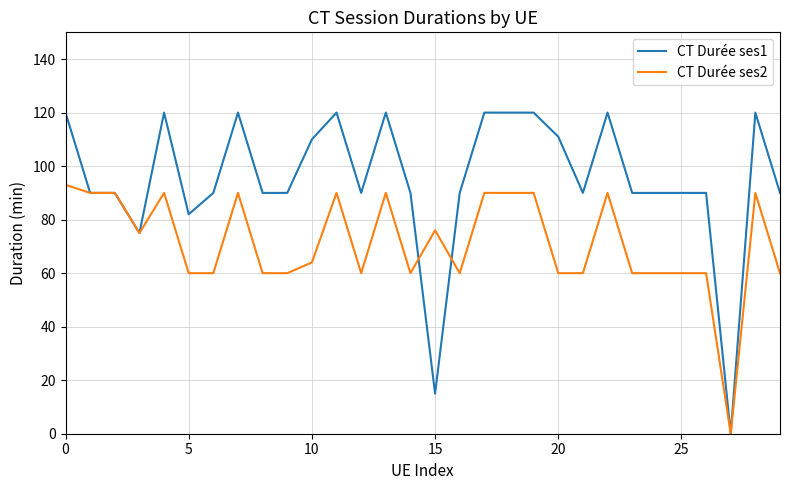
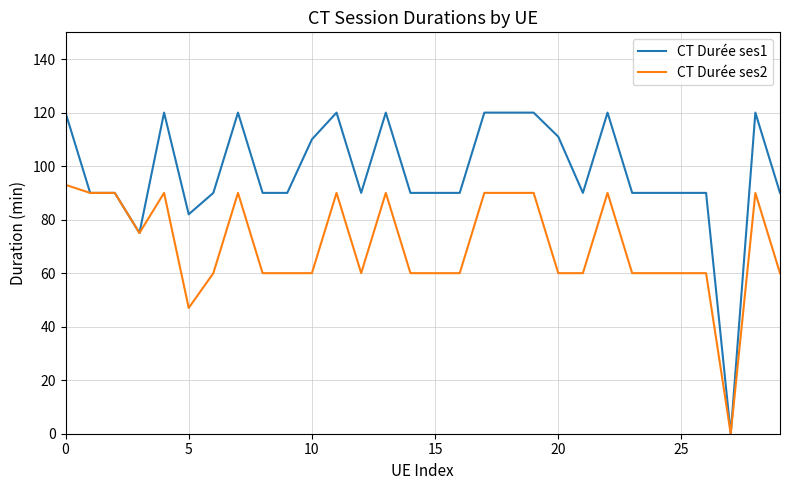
  {
    "CT Durée ses1": {
      "0": 120,
      "5": 82,
      "10": 110,
-     "15": 15,
+     "15": 90,
      "20": 111,
      "25": 90
    },
    "CT Durée ses2": {
      "0": 93,
-     "5": 60,
-     "10": 64,
-     "15": 76,
+     "5": 47,
+     "10": 60,
+     "15": 60,
      "20": 60,
      "25": 60
    }
  }
